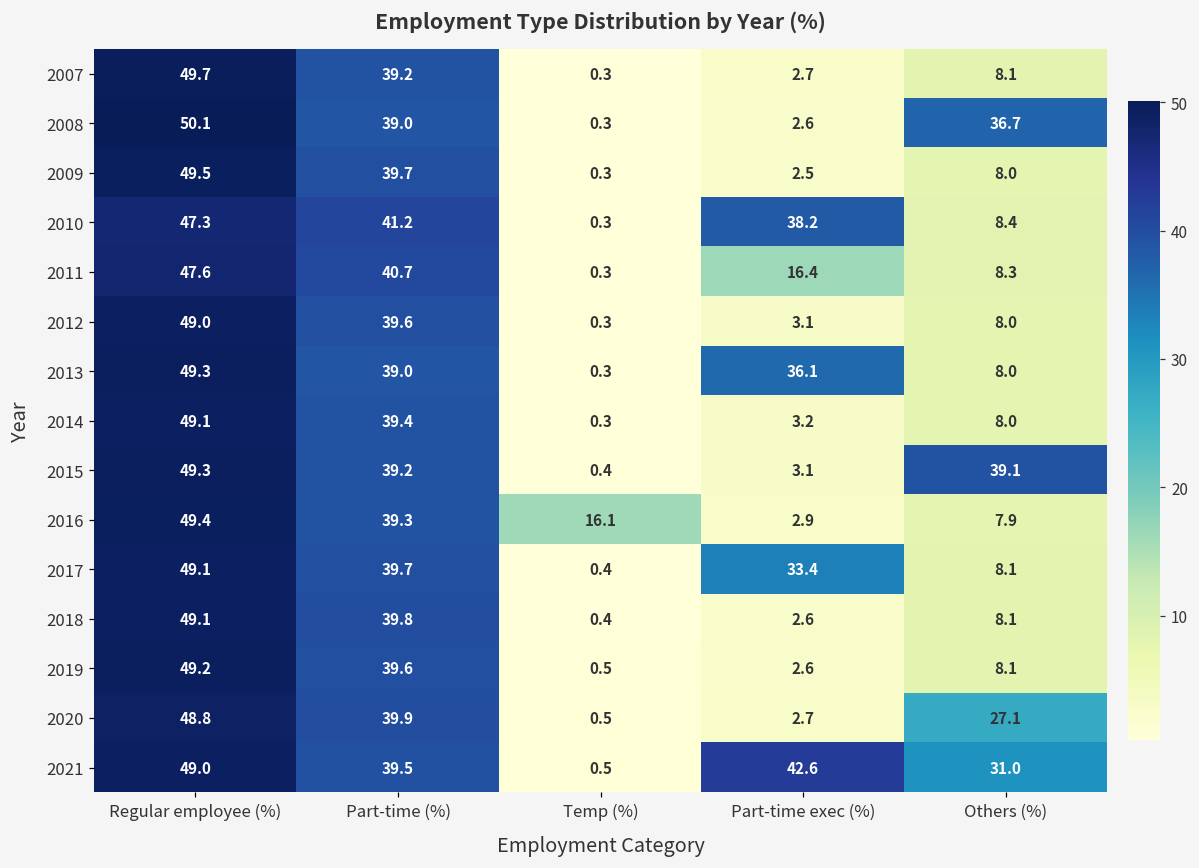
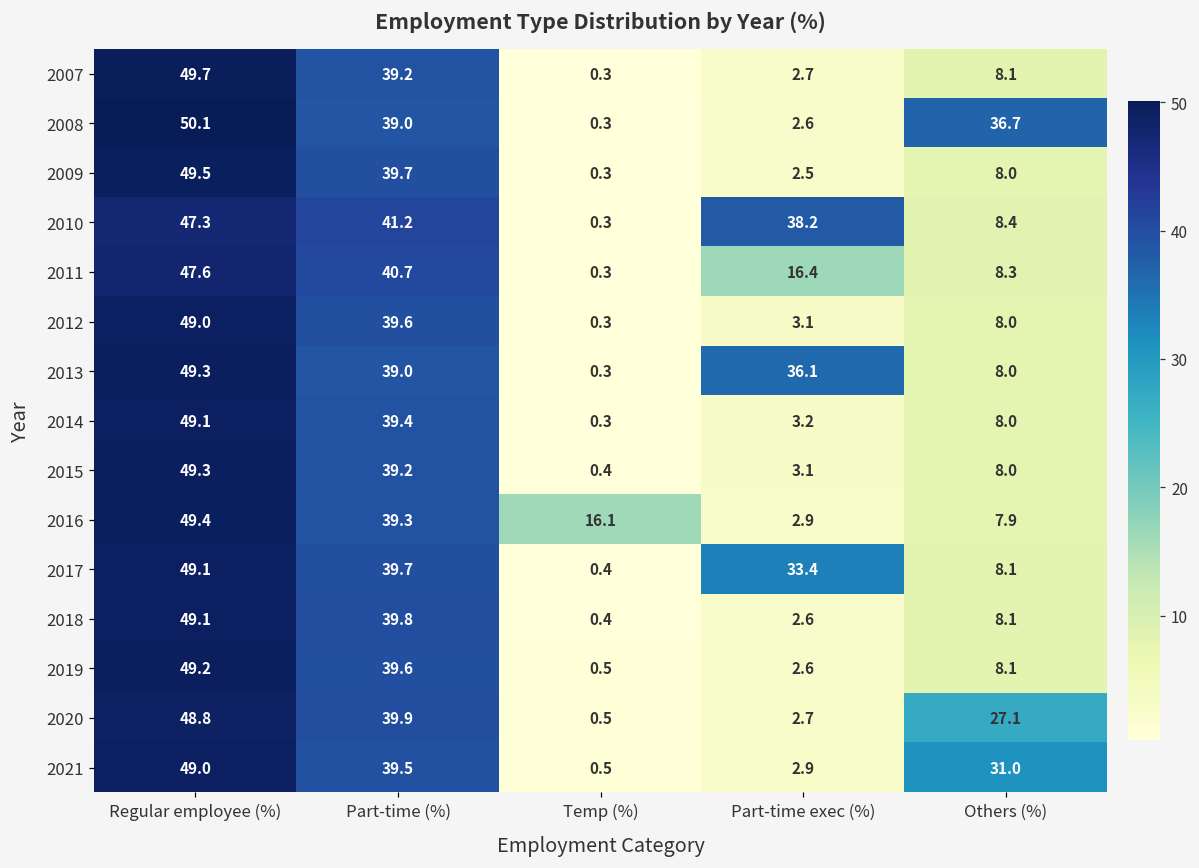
  {
    "2007": {
      "Regular employee (%)": 49.7,
      "Part-time (%)": 39.2,
      "Temp (%)": 0.3,
      "Part-time exec (%)": 2.7,
      "Others (%)": 8.1
    },
    "2008": {
      "Regular employee (%)": 50.1,
      "Part-time (%)": 39.0,
      "Temp (%)": 0.3,
      "Part-time exec (%)": 2.6,
      "Others (%)": 36.7
    },
    "2009": {
      "Regular employee (%)": 49.5,
      "Part-time (%)": 39.7,
      "Temp (%)": 0.3,
      "Part-time exec (%)": 2.5,
      "Others (%)": 8.0
    },
    "2010": {
      "Regular employee (%)": 47.3,
      "Part-time (%)": 41.2,
      "Temp (%)": 0.3,
      "Part-time exec (%)": 38.2,
      "Others (%)": 8.4
    },
    "2011": {
      "Regular employee (%)": 47.6,
      "Part-time (%)": 40.7,
      "Temp (%)": 0.3,
      "Part-time exec (%)": 16.4,
      "Others (%)": 8.3
    },
    "2012": {
      "Regular employee (%)": 49.0,
      "Part-time (%)": 39.6,
      "Temp (%)": 0.3,
      "Part-time exec (%)": 3.1,
      "Others (%)": 8.0
    },
    "2013": {
      "Regular employee (%)": 49.3,
      "Part-time (%)": 39.0,
      "Temp (%)": 0.3,
      "Part-time exec (%)": 36.1,
      "Others (%)": 8.0
    },
    "2014": {
      "Regular employee (%)": 49.1,
      "Part-time (%)": 39.4,
      "Temp (%)": 0.3,
      "Part-time exec (%)": 3.2,
      "Others (%)": 8.0
    },
    "2015": {
      "Regular employee (%)": 49.3,
      "Part-time (%)": 39.2,
      "Temp (%)": 0.4,
      "Part-time exec (%)": 3.1,
-     "Others (%)": 39.1
+     "Others (%)": 8.0
    },
    "2016": {
      "Regular employee (%)": 49.4,
      "Part-time (%)": 39.3,
      "Temp (%)": 16.1,
      "Part-time exec (%)": 2.9,
      "Others (%)": 7.9
    },
    "2017": {
      "Regular employee (%)": 49.1,
      "Part-time (%)": 39.7,
      "Temp (%)": 0.4,
      "Part-time exec (%)": 33.4,
      "Others (%)": 8.1
    },
    "2018": {
      "Regular employee (%)": 49.1,
      "Part-time (%)": 39.8,
      "Temp (%)": 0.4,
      "Part-time exec (%)": 2.6,
      "Others (%)": 8.1
    },
    "2019": {
      "Regular employee (%)": 49.2,
      "Part-time (%)": 39.6,
      "Temp (%)": 0.5,
      "Part-time exec (%)": 2.6,
      "Others (%)": 8.1
    },
    "2020": {
      "Regular employee (%)": 48.8,
      "Part-time (%)": 39.9,
      "Temp (%)": 0.5,
      "Part-time exec (%)": 2.7,
      "Others (%)": 27.1
    },
    "2021": {
      "Regular employee (%)": 49.0,
      "Part-time (%)": 39.5,
      "Temp (%)": 0.5,
-     "Part-time exec (%)": 42.6,
+     "Part-time exec (%)": 2.9,
      "Others (%)": 31.0
    }
  }
